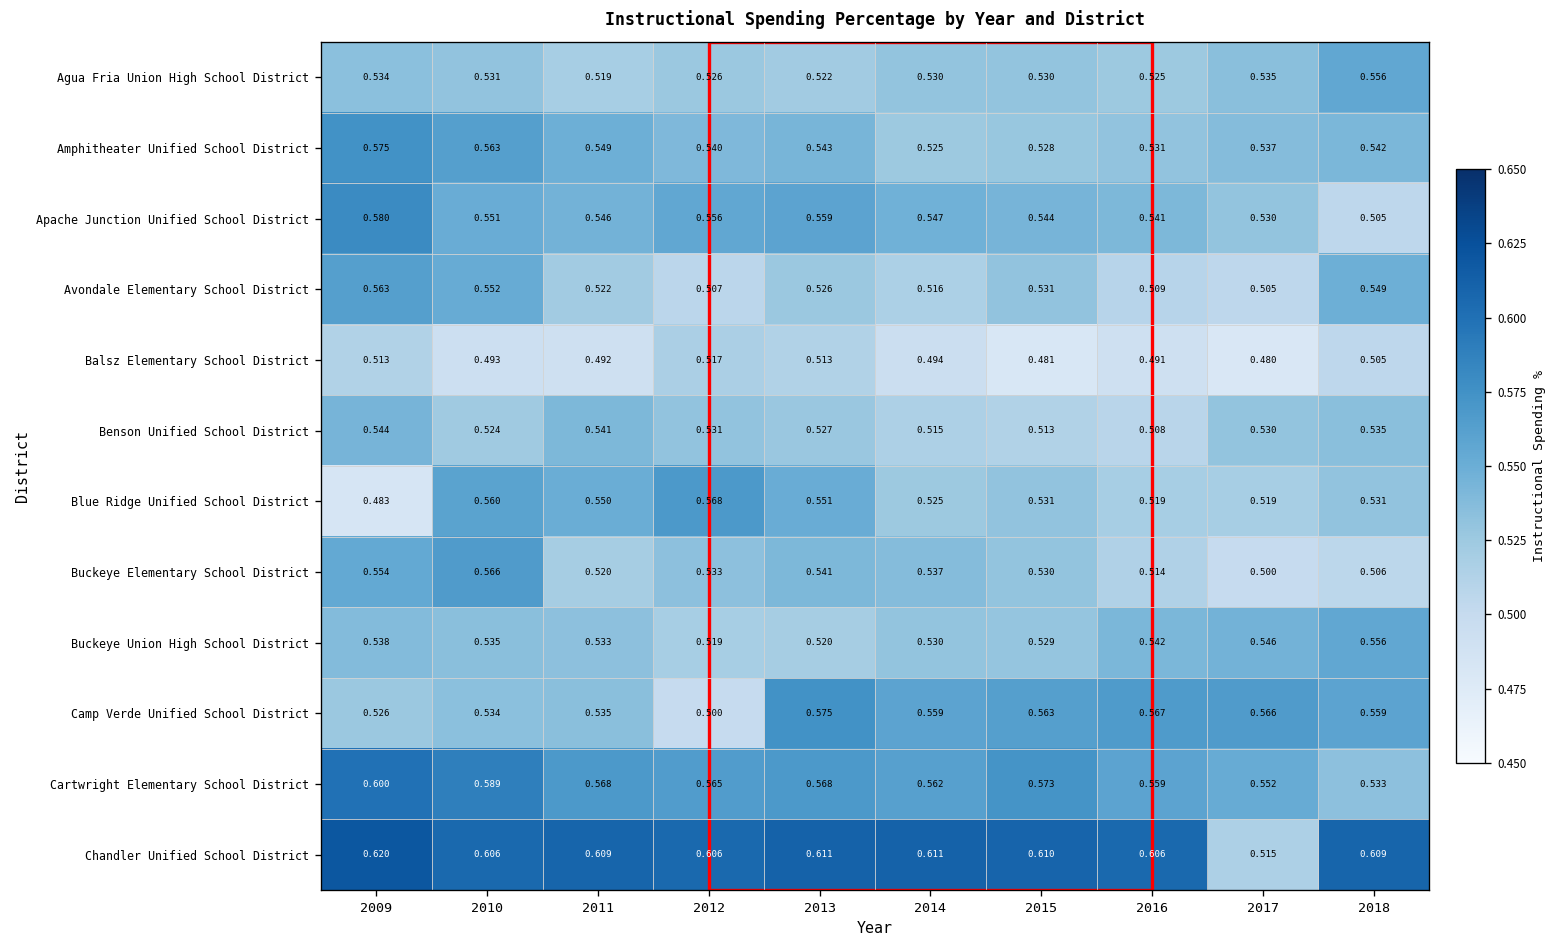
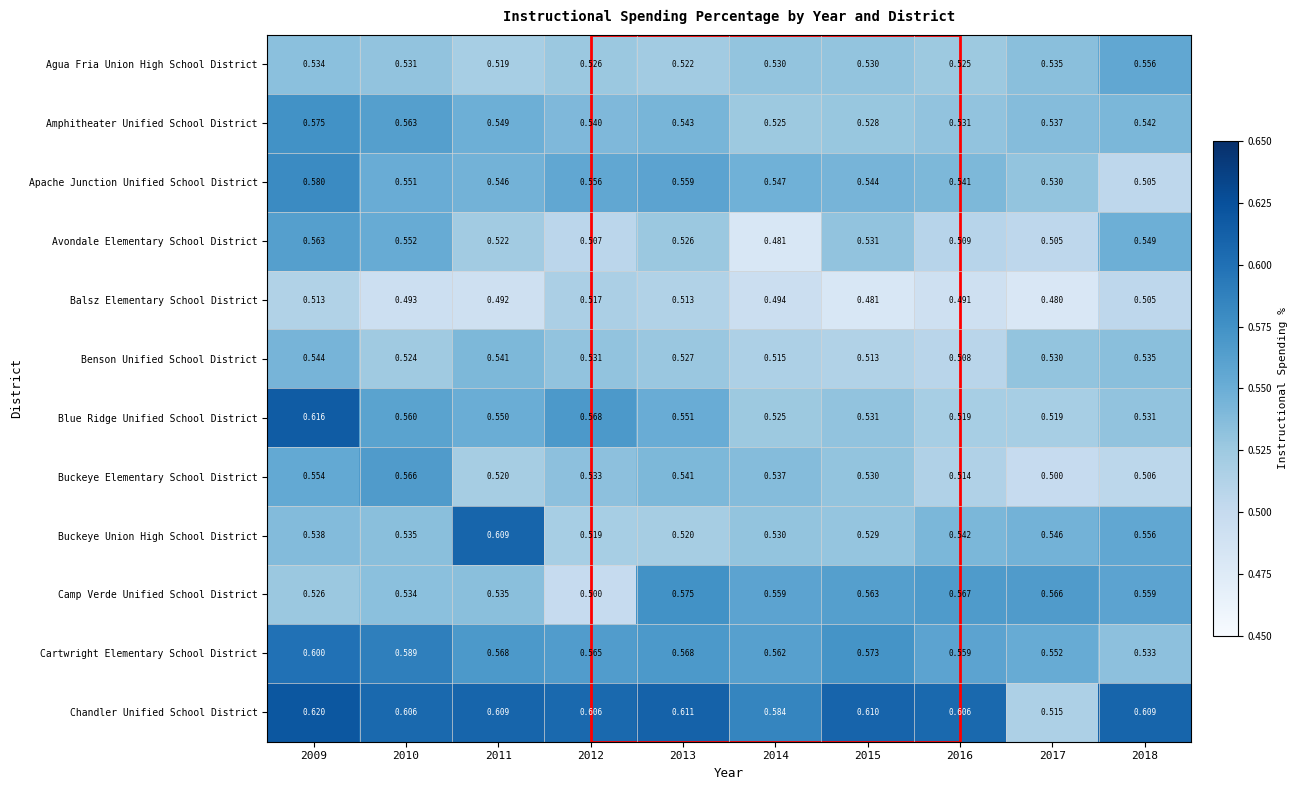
  {
    "Agua Fria Union High School District": {
      "2009": 0.534,
      "2010": 0.531,
      "2011": 0.519,
      "2012": 0.526,
      "2013": 0.522,
      "2014": 0.530,
      "2015": 0.530,
      "2016": 0.525,
      "2017": 0.535,
      "2018": 0.556
    },
    "Amphitheater Unified School District": {
      "2009": 0.575,
      "2010": 0.563,
      "2011": 0.549,
      "2012": 0.540,
      "2013": 0.543,
      "2014": 0.525,
      "2015": 0.528,
      "2016": 0.531,
      "2017": 0.537,
      "2018": 0.542
    },
    "Apache Junction Unified School District": {
      "2009": 0.580,
      "2010": 0.551,
      "2011": 0.546,
      "2012": 0.556,
      "2013": 0.559,
      "2014": 0.547,
      "2015": 0.544,
      "2016": 0.541,
      "2017": 0.530,
      "2018": 0.505
    },
    "Avondale Elementary School District": {
      "2009": 0.563,
      "2010": 0.552,
      "2011": 0.522,
      "2012": 0.507,
      "2013": 0.526,
-     "2014": 0.516,
+     "2014": 0.481,
      "2015": 0.531,
      "2016": 0.509,
      "2017": 0.505,
      "2018": 0.549
    },
    "Balsz Elementary School District": {
      "2009": 0.513,
      "2010": 0.493,
      "2011": 0.492,
      "2012": 0.517,
      "2013": 0.513,
      "2014": 0.494,
      "2015": 0.481,
      "2016": 0.491,
      "2017": 0.480,
      "2018": 0.505
    },
    "Benson Unified School District": {
      "2009": 0.544,
      "2010": 0.524,
      "2011": 0.541,
      "2012": 0.531,
      "2013": 0.527,
      "2014": 0.515,
      "2015": 0.513,
      "2016": 0.508,
      "2017": 0.530,
      "2018": 0.535
    },
    "Blue Ridge Unified School District": {
-     "2009": 0.483,
+     "2009": 0.616,
      "2010": 0.560,
      "2011": 0.550,
      "2012": 0.568,
      "2013": 0.551,
      "2014": 0.525,
      "2015": 0.531,
      "2016": 0.519,
      "2017": 0.519,
      "2018": 0.531
    },
    "Buckeye Elementary School District": {
      "2009": 0.554,
      "2010": 0.566,
      "2011": 0.520,
      "2012": 0.533,
      "2013": 0.541,
      "2014": 0.537,
      "2015": 0.530,
      "2016": 0.514,
      "2017": 0.500,
      "2018": 0.506
    },
    "Buckeye Union High School District": {
      "2009": 0.538,
      "2010": 0.535,
-     "2011": 0.533,
+     "2011": 0.609,
      "2012": 0.519,
      "2013": 0.520,
      "2014": 0.530,
      "2015": 0.529,
      "2016": 0.542,
      "2017": 0.546,
      "2018": 0.556
    },
    "Camp Verde Unified School District": {
      "2009": 0.526,
      "2010": 0.534,
      "2011": 0.535,
      "2012": 0.500,
      "2013": 0.575,
      "2014": 0.559,
      "2015": 0.563,
      "2016": 0.567,
      "2017": 0.566,
      "2018": 0.559
    },
    "Cartwright Elementary School District": {
      "2009": 0.600,
      "2010": 0.589,
      "2011": 0.568,
      "2012": 0.565,
      "2013": 0.568,
      "2014": 0.562,
      "2015": 0.573,
      "2016": 0.559,
      "2017": 0.552,
      "2018": 0.533
    },
    "Chandler Unified School District": {
      "2009": 0.620,
      "2010": 0.606,
      "2011": 0.609,
      "2012": 0.606,
      "2013": 0.611,
-     "2014": 0.611,
+     "2014": 0.584,
      "2015": 0.610,
      "2016": 0.606,
      "2017": 0.515,
      "2018": 0.609
    }
  }
